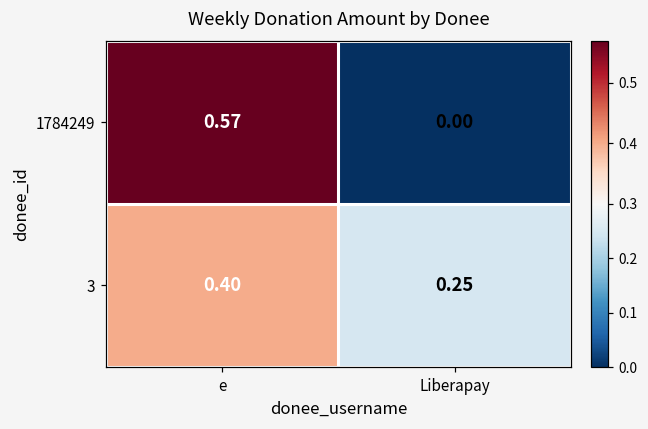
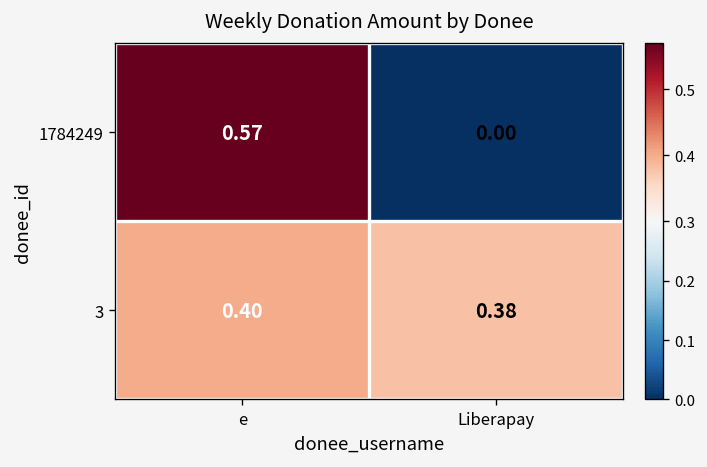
  {
    "1784249": {
      "e": 0.57,
      "Liberapay": 0.00
    },
    "3": {
      "e": 0.40,
-     "Liberapay": 0.25
+     "Liberapay": 0.38
    }
  }
